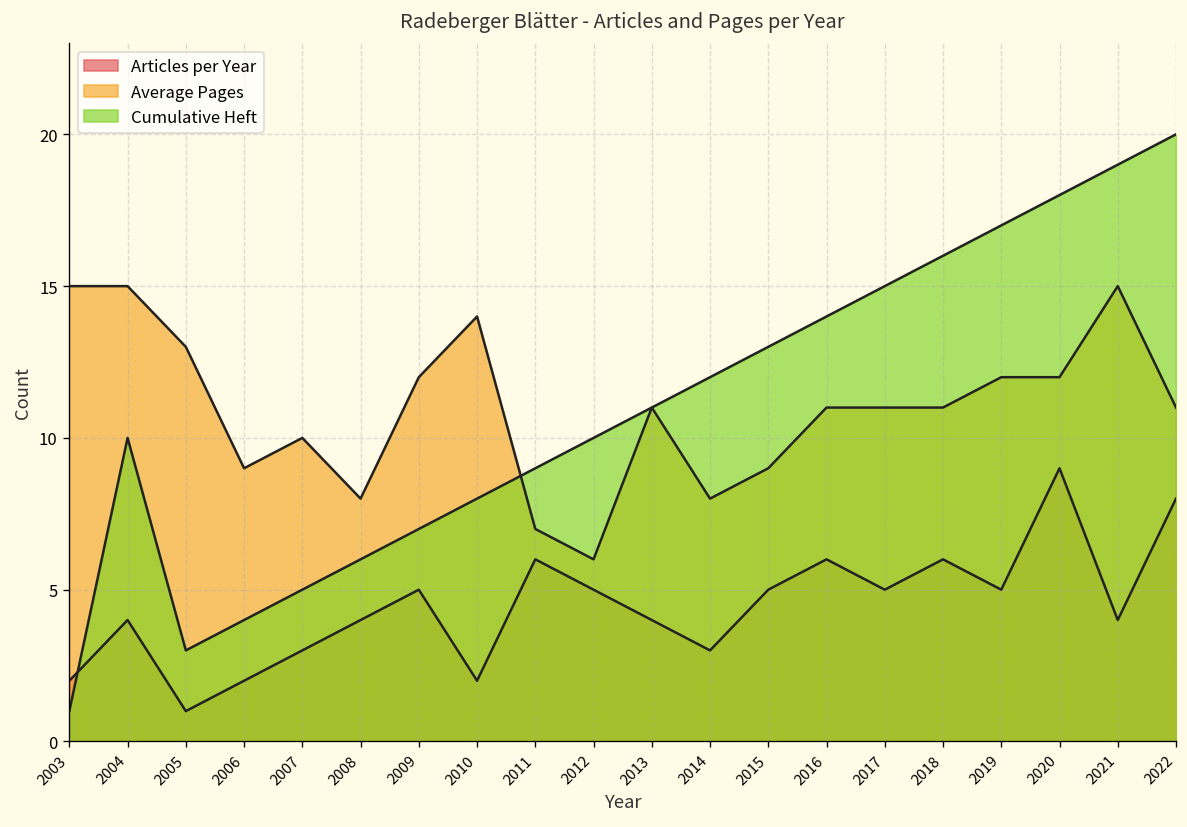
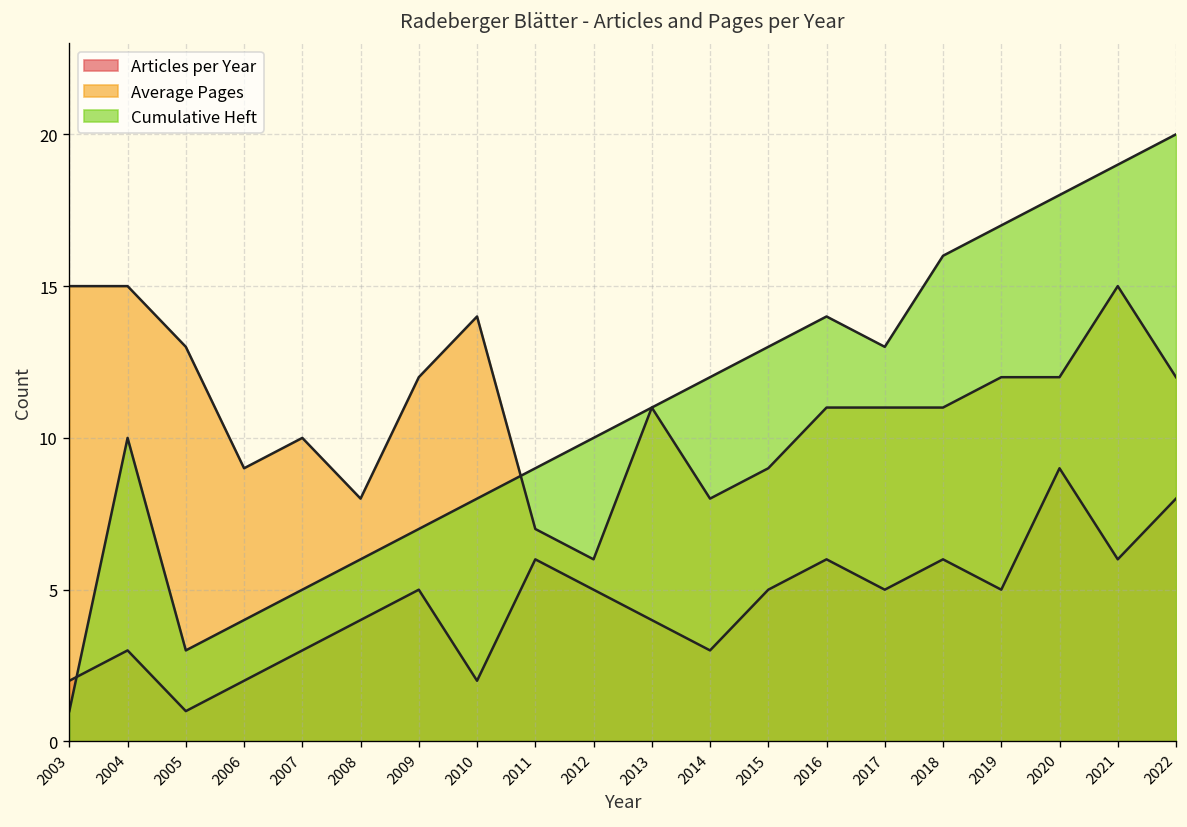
  {
    "Articles per Year": {
      "2003": 2,
-     "2004": 4,
+     "2004": 3,
      "2005": 1,
      "2006": 2,
      "2007": 3,
      "2008": 4,
      "2009": 5,
      "2010": 2,
      "2011": 6,
      "2012": 5,
      "2013": 4,
      "2014": 3,
      "2015": 5,
      "2016": 6,
      "2017": 5,
      "2018": 6,
      "2019": 5,
      "2020": 9,
-     "2021": 4,
+     "2021": 6,
      "2022": 8
    },
    "Average Pages": {
      "2003": 15,
      "2004": 15,
      "2005": 13,
      "2006": 9,
      "2007": 10,
      "2008": 8,
      "2009": 12,
      "2010": 14,
      "2011": 7,
      "2012": 6,
      "2014": 8,
      "2015": 9,
      "2016": 11,
      "2017": 11,
      "2018": 11,
      "2019": 12,
      "2020": 12,
      "2021": 15,
-     "2022": 11
+     "2022": 12
    },
    "Cumulative Heft": {
      "2003": 1,
      "2004": 10,
      "2005": 3,
      "2006": 4,
      "2007": 5,
      "2008": 6,
      "2009": 7,
      "2010": 8,
      "2011": 9,
      "2012": 10,
      "2014": 12,
      "2015": 13,
      "2016": 14,
-     "2017": 15,
+     "2017": 13,
      "2018": 16,
      "2019": 17,
      "2020": 18,
      "2021": 19,
      "2022": 20
    }
  }
